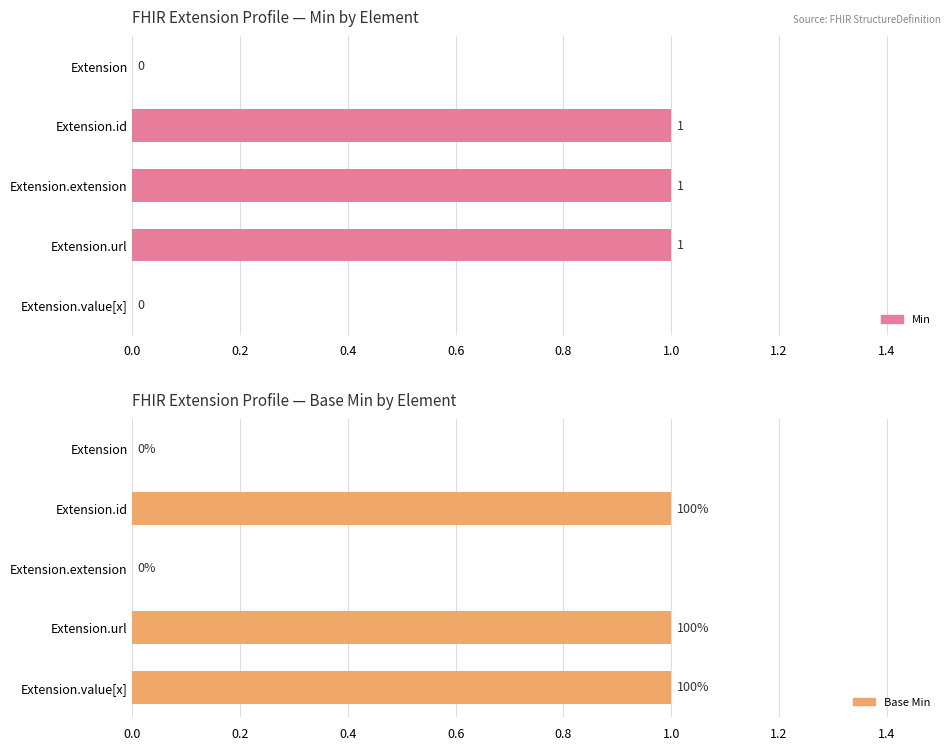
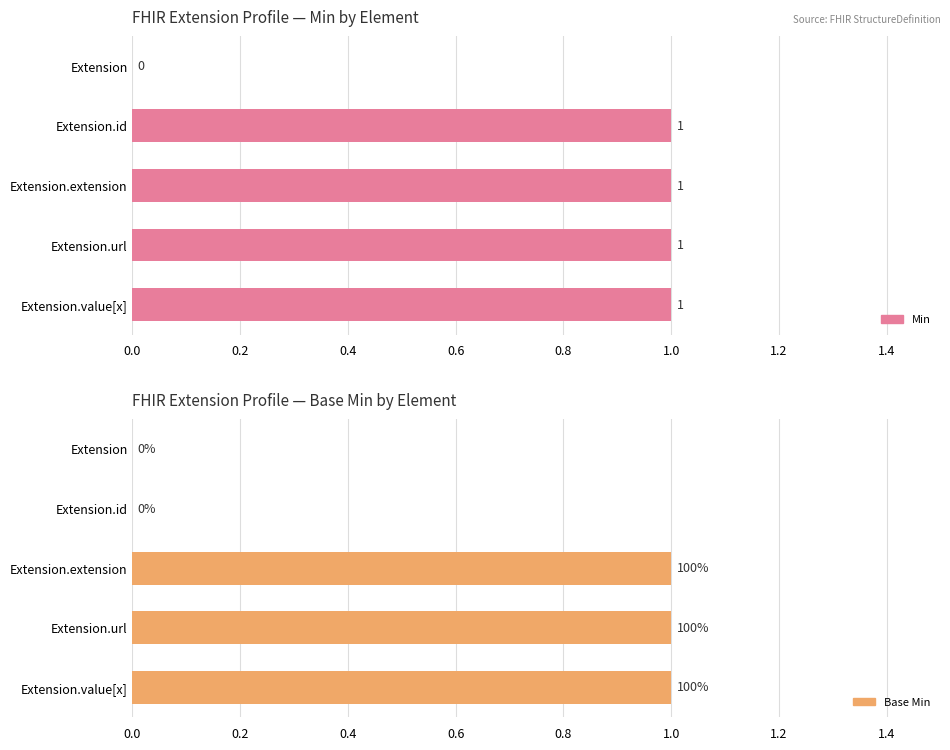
  {
    "FHIR Extension Profile — Min by Element": {
      "Extension": "0",
      "Extension.id": "1",
      "Extension.extension": "1",
      "Extension.url": "1",
-     "Extension.value[x]": "0"
+     "Extension.value[x]": "1"
    },
    "FHIR Extension Profile — Base Min by Element": {
      "Extension": "0%",
-     "Extension.id": "100%",
-     "Extension.extension": "0%",
+     "Extension.id": "0%",
+     "Extension.extension": "100%",
      "Extension.url": "100%",
      "Extension.value[x]": "100%"
    }
  }
